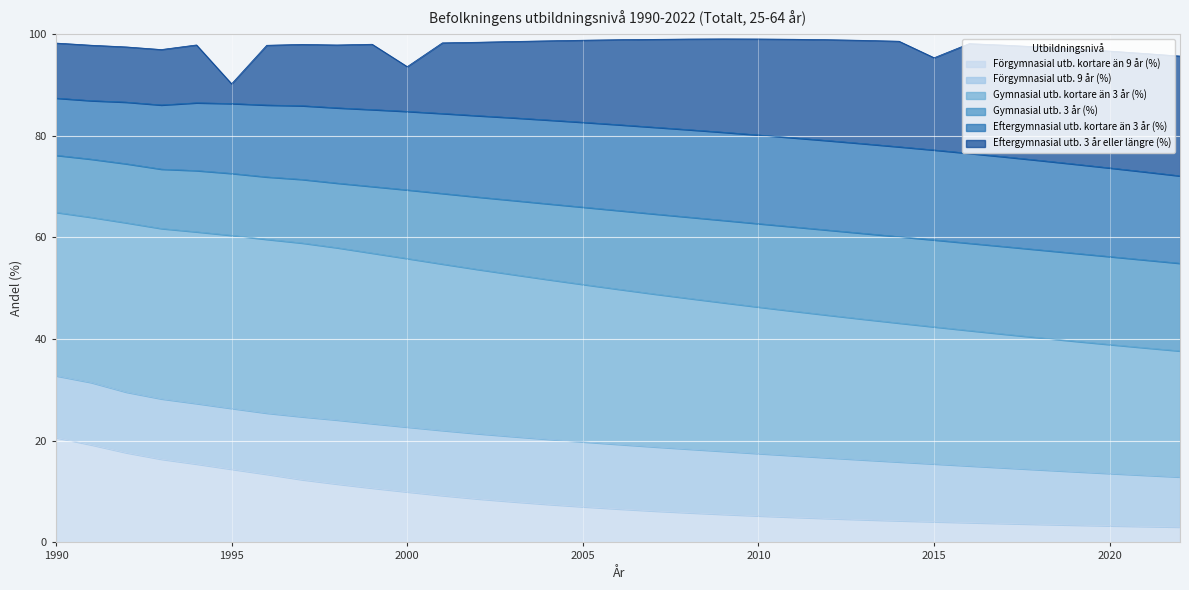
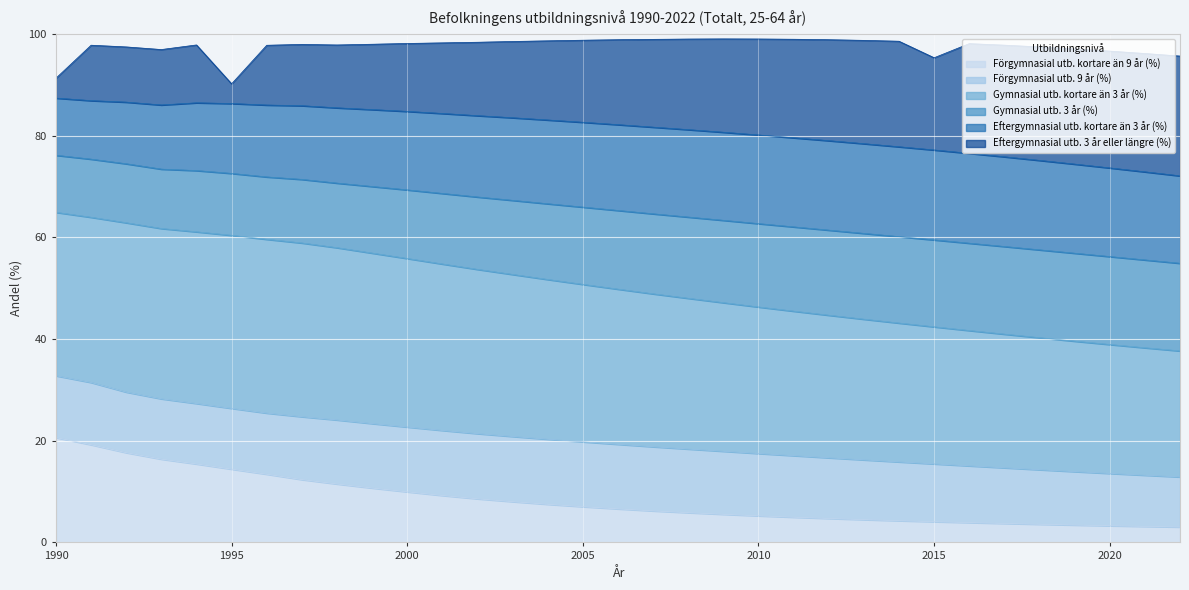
  {
    "Eftergymnasial utb. 3 år eller längre (%)": {
-     "1990": 11,
+     "1990": 4,
      "1995": 4,
-     "2000": 9,
+     "2000": 13,
      "2005": 16,
      "2010": 19,
      "2015": 18
    }
  }
